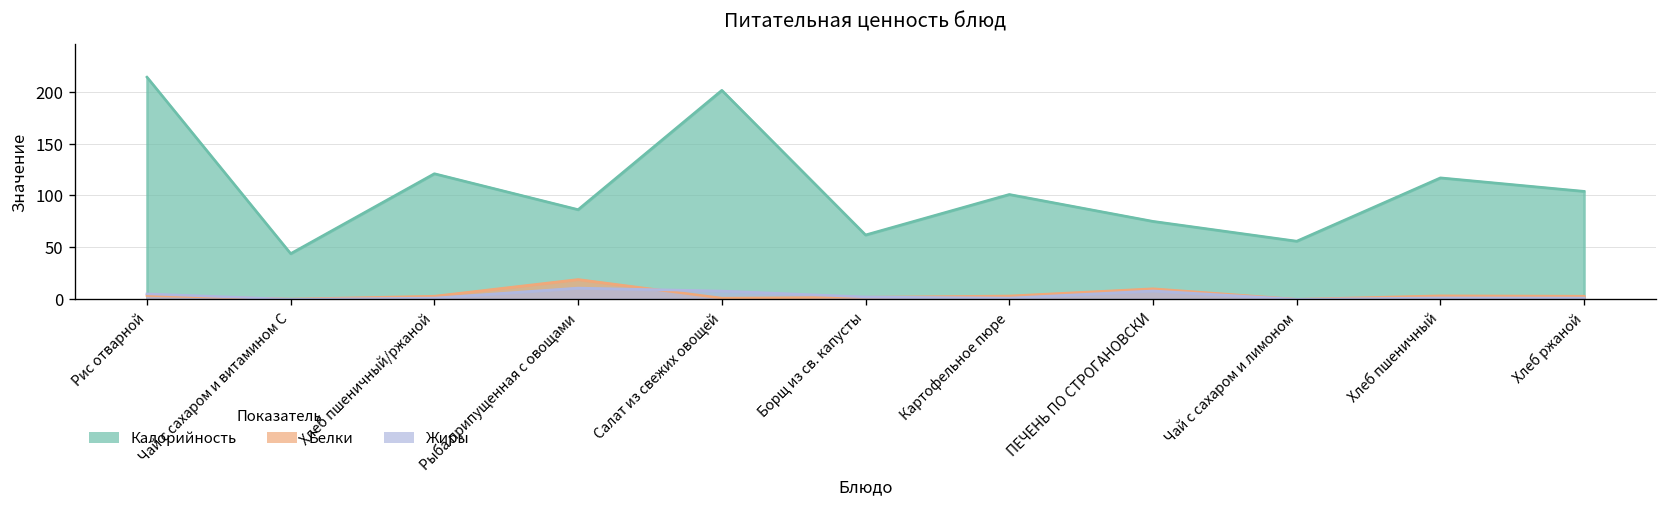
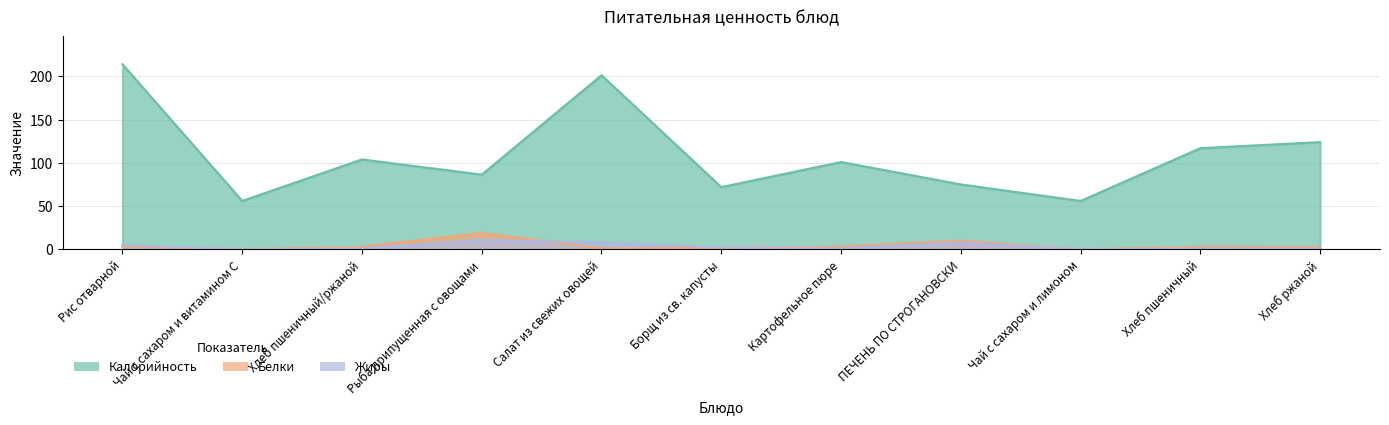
  {
    "Калорийность": {
      "Рис отварной": 210,
-     "Чай с сахаром и витамином С": 40,
-     "Хлеб пшеничный/ржаной": 120,
+     "Чай с сахаром и витамином С": 60,
+     "Хлеб пшеничный/ржаной": 100,
      "Рыба припущенная с овощами": 90,
      "Салат из свежих овощей": 200,
-     "Борщ из св. капусты": 60,
+     "Борщ из св. капусты": 70,
      "Картофельное пюре": 100,
      "ПЕЧЕНЬ ПО СТРОГАНОВСКИ": 80,
      "Чай с сахаром и лимоном": 60,
      "Хлеб пшеничный": 120,
-     "Хлеб ржаной": 100
+     "Хлеб ржаной": 120
    },
    "Белки": {
      "Рыба припущенная с овощами": 20,
      "Салат из свежих овощей": 0
    },
    "Жиры": {
      "Рыба припущенная с овощами": 10,
      "Салат из свежих овощей": 10
    }
  }
